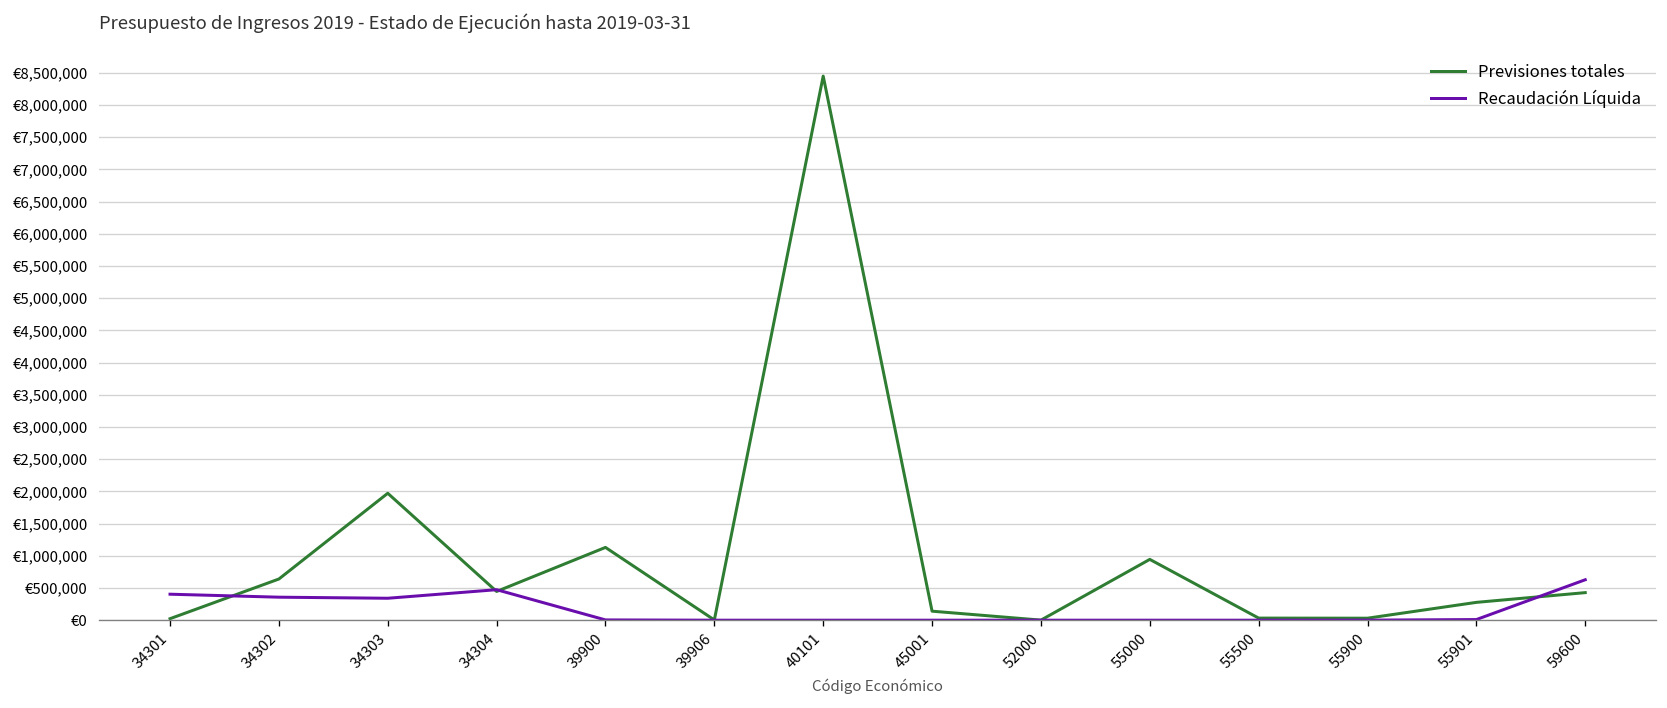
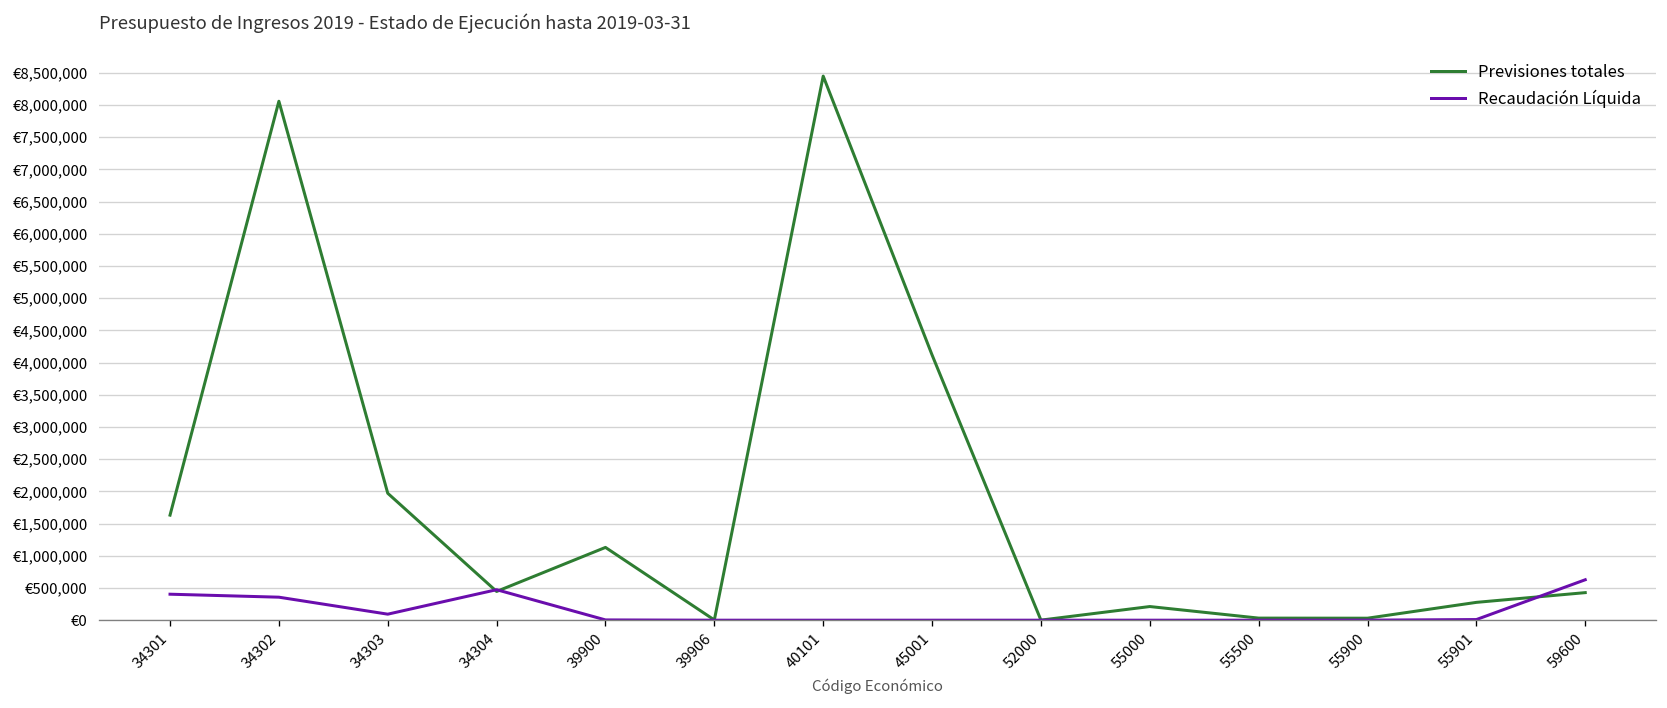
  {
    "Previsiones totales": {
-     "34301": "€0",
-     "34302": "€600,000",
+     "34301": "€1,600,000",
+     "34302": "€8,100,000",
      "34303": "€2,000,000",
      "39900": "€1,100,000",
      "40101": "€8,500,000",
-     "45001": "€100,000",
-     "55000": "€900,000",
+     "45001": "€4,100,000",
+     "55000": "€200,000",
      "55901": "€300,000",
      "59600": "€400,000"
    },
    "Recaudación Líquida": {
      "34301": "€400,000",
      "34302": "€400,000",
-     "34303": "€300,000",
+     "34303": "€100,000",
      "39900": "€0",
      "40101": "€0",
      "45001": "€0",
      "55000": "€0",
      "55901": "€0",
      "59600": "€600,000"
    }
  }
